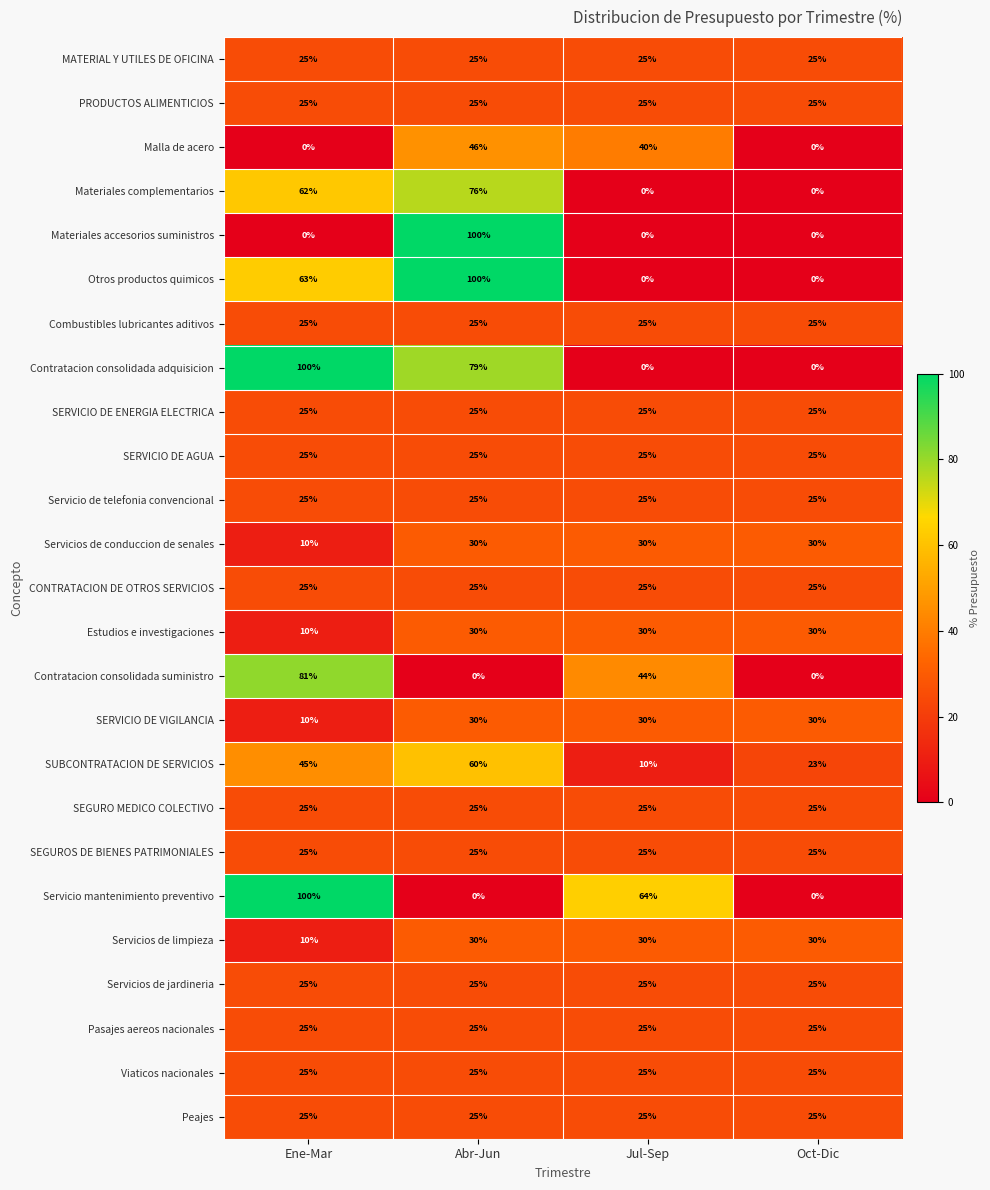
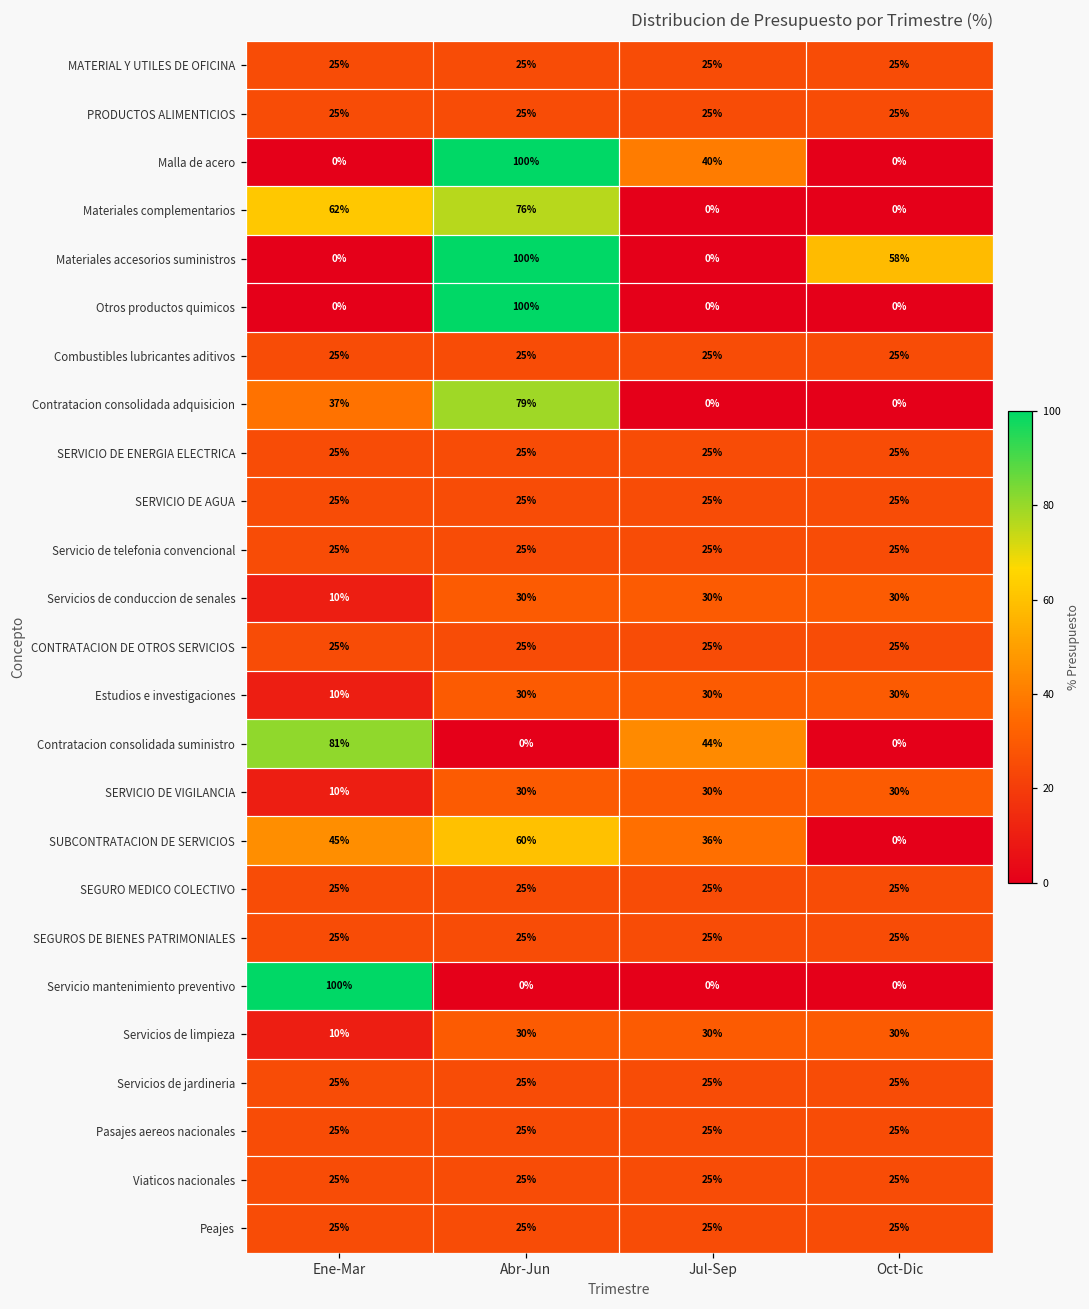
  {
    "MATERIAL Y UTILES DE OFICINA": {
      "Ene-Mar": "25%",
      "Abr-Jun": "25%",
      "Jul-Sep": "25%",
      "Oct-Dic": "25%"
    },
    "PRODUCTOS ALIMENTICIOS": {
      "Ene-Mar": "25%",
      "Abr-Jun": "25%",
      "Jul-Sep": "25%",
      "Oct-Dic": "25%"
    },
    "Malla de acero": {
      "Ene-Mar": "0%",
-     "Abr-Jun": "46%",
+     "Abr-Jun": "100%",
      "Jul-Sep": "40%",
      "Oct-Dic": "0%"
    },
    "Materiales complementarios": {
      "Ene-Mar": "62%",
      "Abr-Jun": "76%",
      "Jul-Sep": "0%",
      "Oct-Dic": "0%"
    },
    "Materiales accesorios suministros": {
      "Ene-Mar": "0%",
      "Abr-Jun": "100%",
      "Jul-Sep": "0%",
-     "Oct-Dic": "0%"
+     "Oct-Dic": "58%"
    },
    "Otros productos quimicos": {
-     "Ene-Mar": "63%",
+     "Ene-Mar": "0%",
      "Abr-Jun": "100%",
      "Jul-Sep": "0%",
      "Oct-Dic": "0%"
    },
    "Combustibles lubricantes aditivos": {
      "Ene-Mar": "25%",
      "Abr-Jun": "25%",
      "Jul-Sep": "25%",
      "Oct-Dic": "25%"
    },
    "Contratacion consolidada adquisicion": {
-     "Ene-Mar": "100%",
+     "Ene-Mar": "37%",
      "Abr-Jun": "79%",
      "Jul-Sep": "0%",
      "Oct-Dic": "0%"
    },
    "SERVICIO DE ENERGIA ELECTRICA": {
      "Ene-Mar": "25%",
      "Abr-Jun": "25%",
      "Jul-Sep": "25%",
      "Oct-Dic": "25%"
    },
    "SERVICIO DE AGUA": {
      "Ene-Mar": "25%",
      "Abr-Jun": "25%",
      "Jul-Sep": "25%",
      "Oct-Dic": "25%"
    },
    "Servicio de telefonia convencional": {
      "Ene-Mar": "25%",
      "Abr-Jun": "25%",
      "Jul-Sep": "25%",
      "Oct-Dic": "25%"
    },
    "Servicios de conduccion de senales": {
      "Ene-Mar": "10%",
      "Abr-Jun": "30%",
      "Jul-Sep": "30%",
      "Oct-Dic": "30%"
    },
    "CONTRATACION DE OTROS SERVICIOS": {
      "Ene-Mar": "25%",
      "Abr-Jun": "25%",
      "Jul-Sep": "25%",
      "Oct-Dic": "25%"
    },
    "Estudios e investigaciones": {
      "Ene-Mar": "10%",
      "Abr-Jun": "30%",
      "Jul-Sep": "30%",
      "Oct-Dic": "30%"
    },
    "Contratacion consolidada suministro": {
      "Ene-Mar": "81%",
      "Abr-Jun": "0%",
      "Jul-Sep": "44%",
      "Oct-Dic": "0%"
    },
    "SERVICIO DE VIGILANCIA": {
      "Ene-Mar": "10%",
      "Abr-Jun": "30%",
      "Jul-Sep": "30%",
      "Oct-Dic": "30%"
    },
    "SUBCONTRATACION DE SERVICIOS": {
      "Ene-Mar": "45%",
      "Abr-Jun": "60%",
-     "Jul-Sep": "10%",
-     "Oct-Dic": "23%"
+     "Jul-Sep": "36%",
+     "Oct-Dic": "0%"
    },
    "SEGURO MEDICO COLECTIVO": {
      "Ene-Mar": "25%",
      "Abr-Jun": "25%",
      "Jul-Sep": "25%",
      "Oct-Dic": "25%"
    },
    "SEGUROS DE BIENES PATRIMONIALES": {
      "Ene-Mar": "25%",
      "Abr-Jun": "25%",
      "Jul-Sep": "25%",
      "Oct-Dic": "25%"
    },
    "Servicio mantenimiento preventivo": {
      "Ene-Mar": "100%",
      "Abr-Jun": "0%",
-     "Jul-Sep": "64%",
+     "Jul-Sep": "0%",
      "Oct-Dic": "0%"
    },
    "Servicios de limpieza": {
      "Ene-Mar": "10%",
      "Abr-Jun": "30%",
      "Jul-Sep": "30%",
      "Oct-Dic": "30%"
    },
    "Servicios de jardineria": {
      "Ene-Mar": "25%",
      "Abr-Jun": "25%",
      "Jul-Sep": "25%",
      "Oct-Dic": "25%"
    },
    "Pasajes aereos nacionales": {
      "Ene-Mar": "25%",
      "Abr-Jun": "25%",
      "Jul-Sep": "25%",
      "Oct-Dic": "25%"
    },
    "Viaticos nacionales": {
      "Ene-Mar": "25%",
      "Abr-Jun": "25%",
      "Jul-Sep": "25%",
      "Oct-Dic": "25%"
    },
    "Peajes": {
      "Ene-Mar": "25%",
      "Abr-Jun": "25%",
      "Jul-Sep": "25%",
      "Oct-Dic": "25%"
    }
  }
